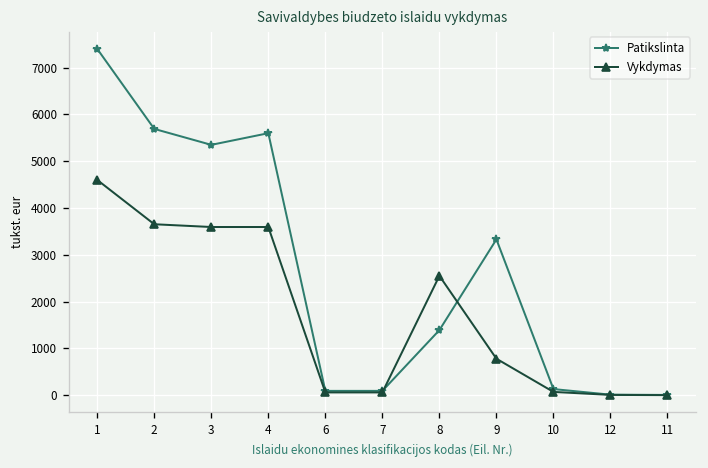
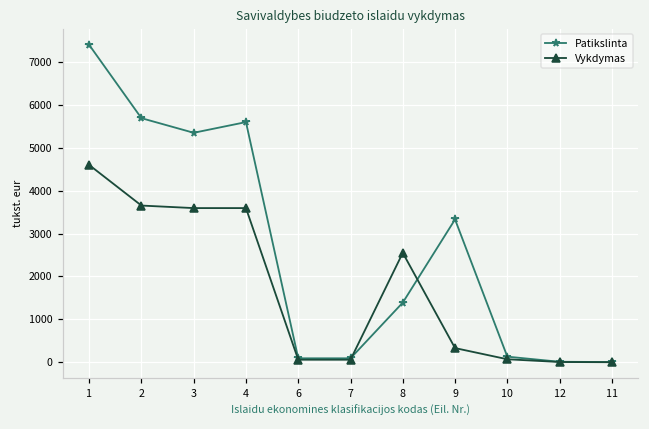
  {
    "Patikslinta": {
      "1": 7400,
      "2": 5700,
      "3": 5400,
      "4": 5600,
      "8": 1400,
      "9": 3300
    },
    "Vykdymas": {
      "1": 4600,
      "2": 3700,
      "3": 3600,
      "4": 3600,
      "8": 2600,
-     "9": 800
+     "9": 300
    }
  }
